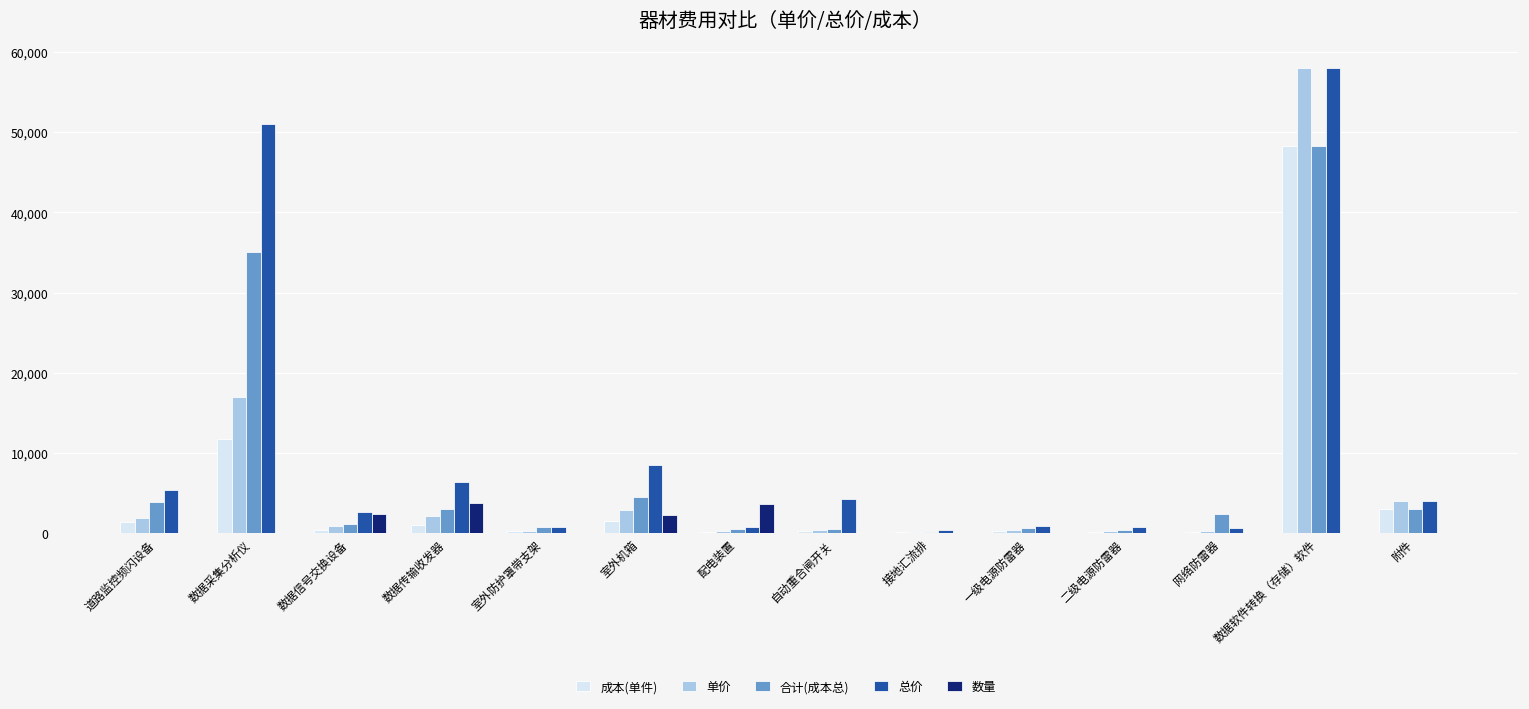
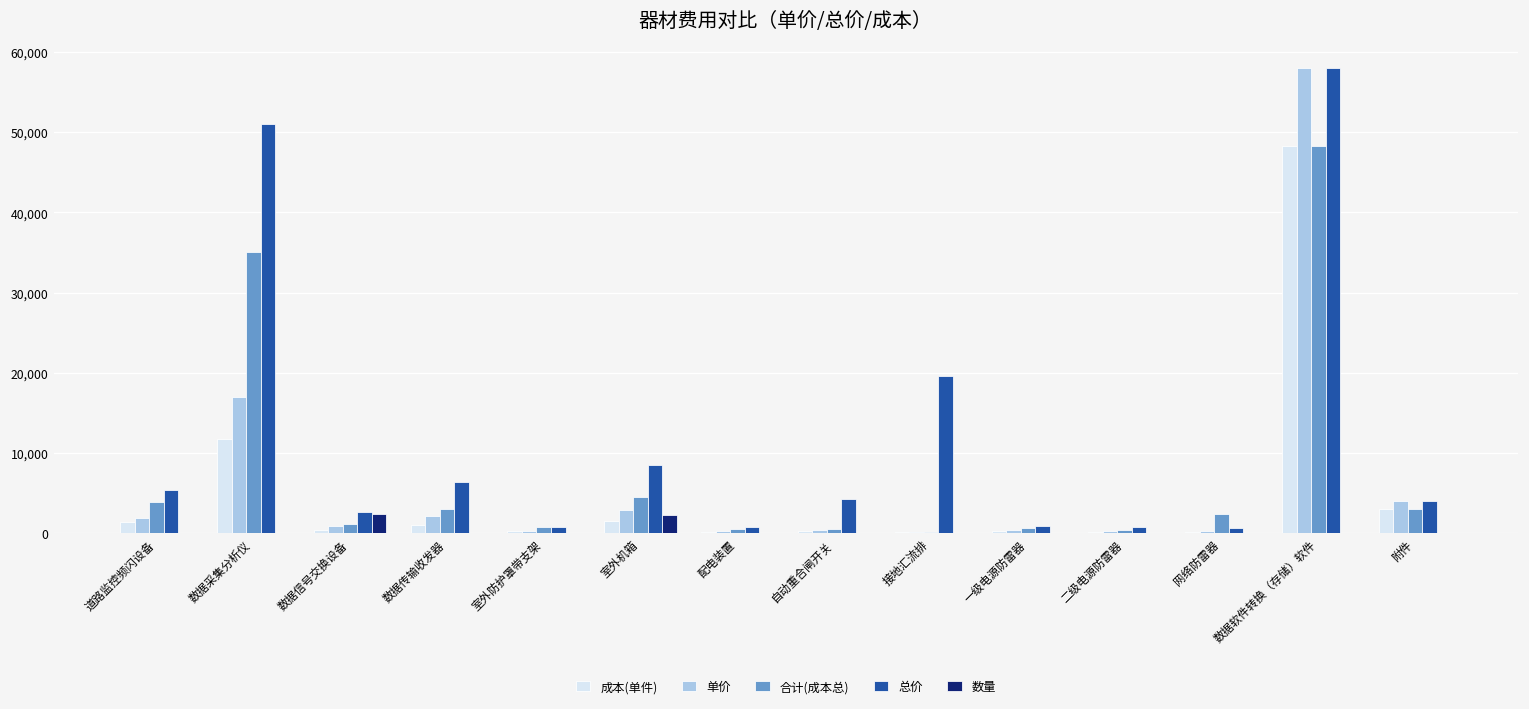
  {
    "合计(成本总)": {
      "道路监控频闪设备": "4,000",
      "数据采集分析仪": "35,000",
      "数据信号交换设备": "1,000",
      "数据传输收发器": "3,000",
      "室外防护罩带支架": "1,000",
      "室外机箱": "5,000",
      "配电装置": "0",
      "自动重合闸开关": "0",
      "一级电源防雷器": "1,000",
      "网络防雷器": "2,000",
      "数据软件转换（存储）软件": "48,000",
      "附件": "3,000"
    },
    "总价": {
      "道路监控频闪设备": "5,000",
      "数据采集分析仪": "51,000",
      "数据信号交换设备": "3,000",
      "数据传输收发器": "6,000",
      "室外防护罩带支架": "1,000",
      "室外机箱": "8,000",
      "配电装置": "1,000",
      "自动重合闸开关": "4,000",
-     "接地汇流排": "0",
+     "接地汇流排": "20,000",
      "一级电源防雷器": "1,000",
      "二级电源防雷器": "1,000",
      "网络防雷器": "1,000",
      "数据软件转换（存储）软件": "58,000",
      "附件": "4,000"
    },
    "数量": {
      "数据信号交换设备": "2,000",
-     "数据传输收发器": "4,000",
+     "数据传输收发器": "0",
      "室外机箱": "2,000",
-     "配电装置": "4,000"
+     "配电装置": "0"
    }
  }
